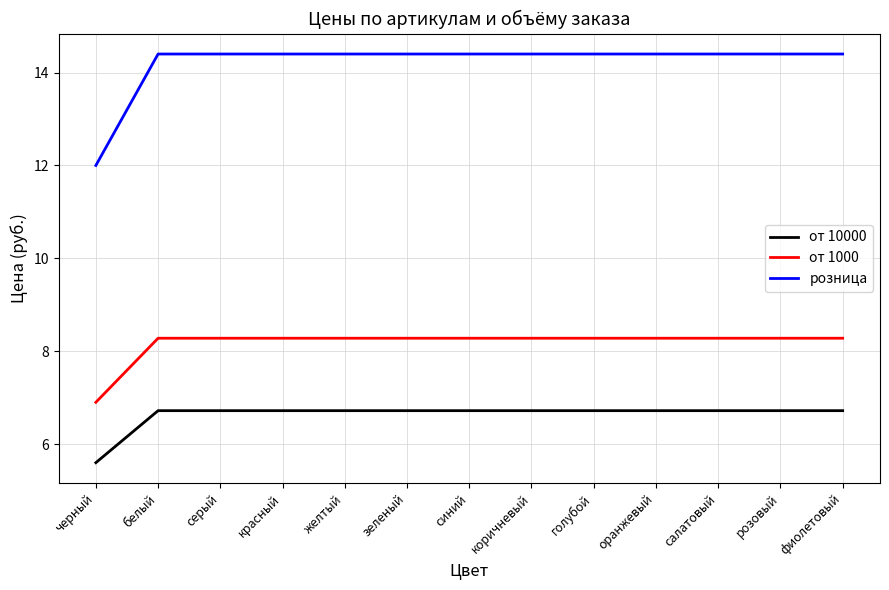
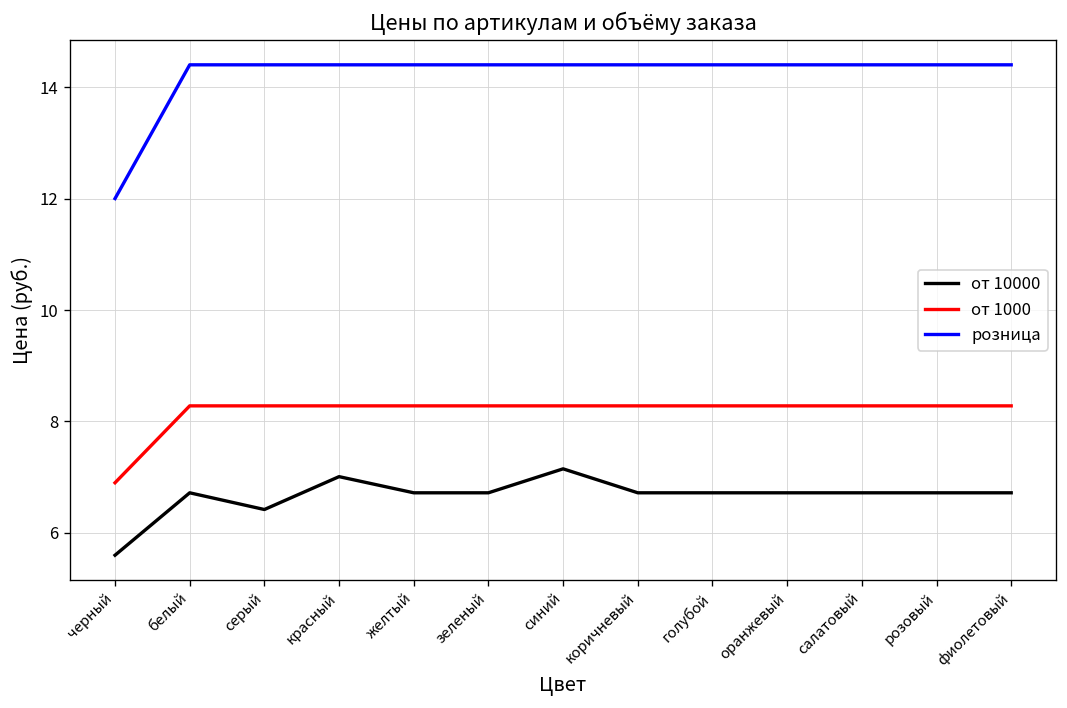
  {
    "от 10000": {
      "черный": 5.6,
      "белый": 6.7,
-     "серый": 6.7,
-     "красный": 6.7,
+     "серый": 6.4,
+     "красный": 7.0,
      "желтый": 6.7,
      "зеленый": 6.7,
-     "синий": 6.7,
+     "синий": 7.2,
      "коричневый": 6.7,
      "голубой": 6.7,
      "оранжевый": 6.7,
      "салатовый": 6.7,
      "розовый": 6.7,
      "фиолетовый": 6.7
    },
    "от 1000": {
      "черный": 6.9,
      "белый": 8.3,
      "серый": 8.3,
      "красный": 8.3,
      "желтый": 8.3,
      "зеленый": 8.3,
      "синий": 8.3,
      "коричневый": 8.3,
      "голубой": 8.3,
      "оранжевый": 8.3,
      "салатовый": 8.3,
      "розовый": 8.3,
      "фиолетовый": 8.3
    },
    "розница": {
      "черный": 12.0,
      "белый": 14.4,
      "серый": 14.4,
      "красный": 14.4,
      "желтый": 14.4,
      "зеленый": 14.4,
      "синий": 14.4,
      "коричневый": 14.4,
      "голубой": 14.4,
      "оранжевый": 14.4,
      "салатовый": 14.4,
      "розовый": 14.4,
      "фиолетовый": 14.4
    }
  }
